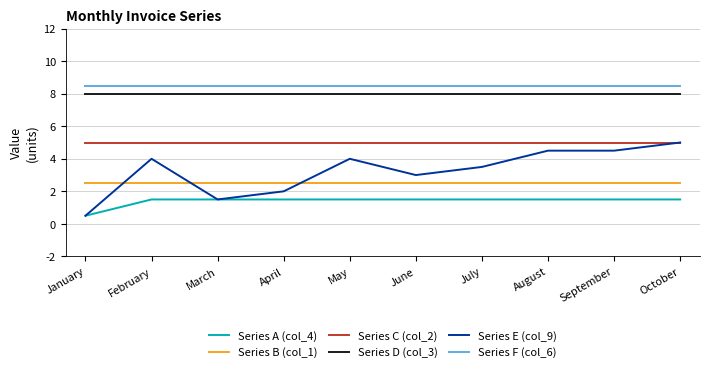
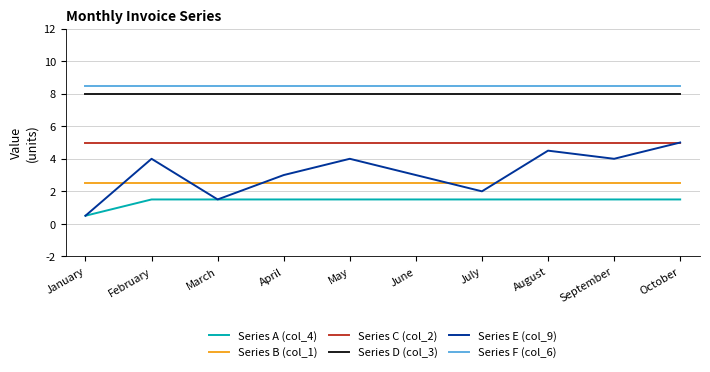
  {
    "Series A (col_4)": {
      "February": 1.5,
      "April": 1.5,
      "May": 1.5,
      "June": 1.5,
      "July": 1.5,
      "August": 1.5,
      "September": 1.5,
      "October": 1.5
    },
    "Series B (col_1)": {
      "January": 2.5,
      "February": 2.5,
      "March": 2.5,
      "April": 2.5,
      "May": 2.5,
      "June": 2.5,
      "July": 2.5,
      "August": 2.5,
      "September": 2.5,
      "October": 2.5
    },
    "Series C (col_2)": {
      "January": 5.0,
      "February": 5.0,
      "March": 5.0,
      "April": 5.0,
      "May": 5.0,
      "June": 5.0,
      "July": 5.0,
      "August": 5.0,
      "September": 5.0
    },
    "Series D (col_3)": {
      "January": 8.0,
      "February": 8.0,
      "March": 8.0,
      "April": 8.0,
      "May": 8.0,
      "June": 8.0,
      "July": 8.0,
      "August": 8.0,
      "September": 8.0,
      "October": 8.0
    },
    "Series E (col_9)": {
      "February": 4.0,
-     "April": 2.0,
+     "April": 3.0,
      "May": 4.0,
      "June": 3.0,
-     "July": 3.5,
+     "July": 2.0,
      "August": 4.5,
-     "September": 4.5
+     "September": 4.0
    },
    "Series F (col_6)": {
      "January": 8.5,
      "February": 8.5,
      "March": 8.5,
      "April": 8.5,
      "May": 8.5,
      "June": 8.5,
      "July": 8.5,
      "August": 8.5,
      "September": 8.5,
      "October": 8.5
    }
  }
